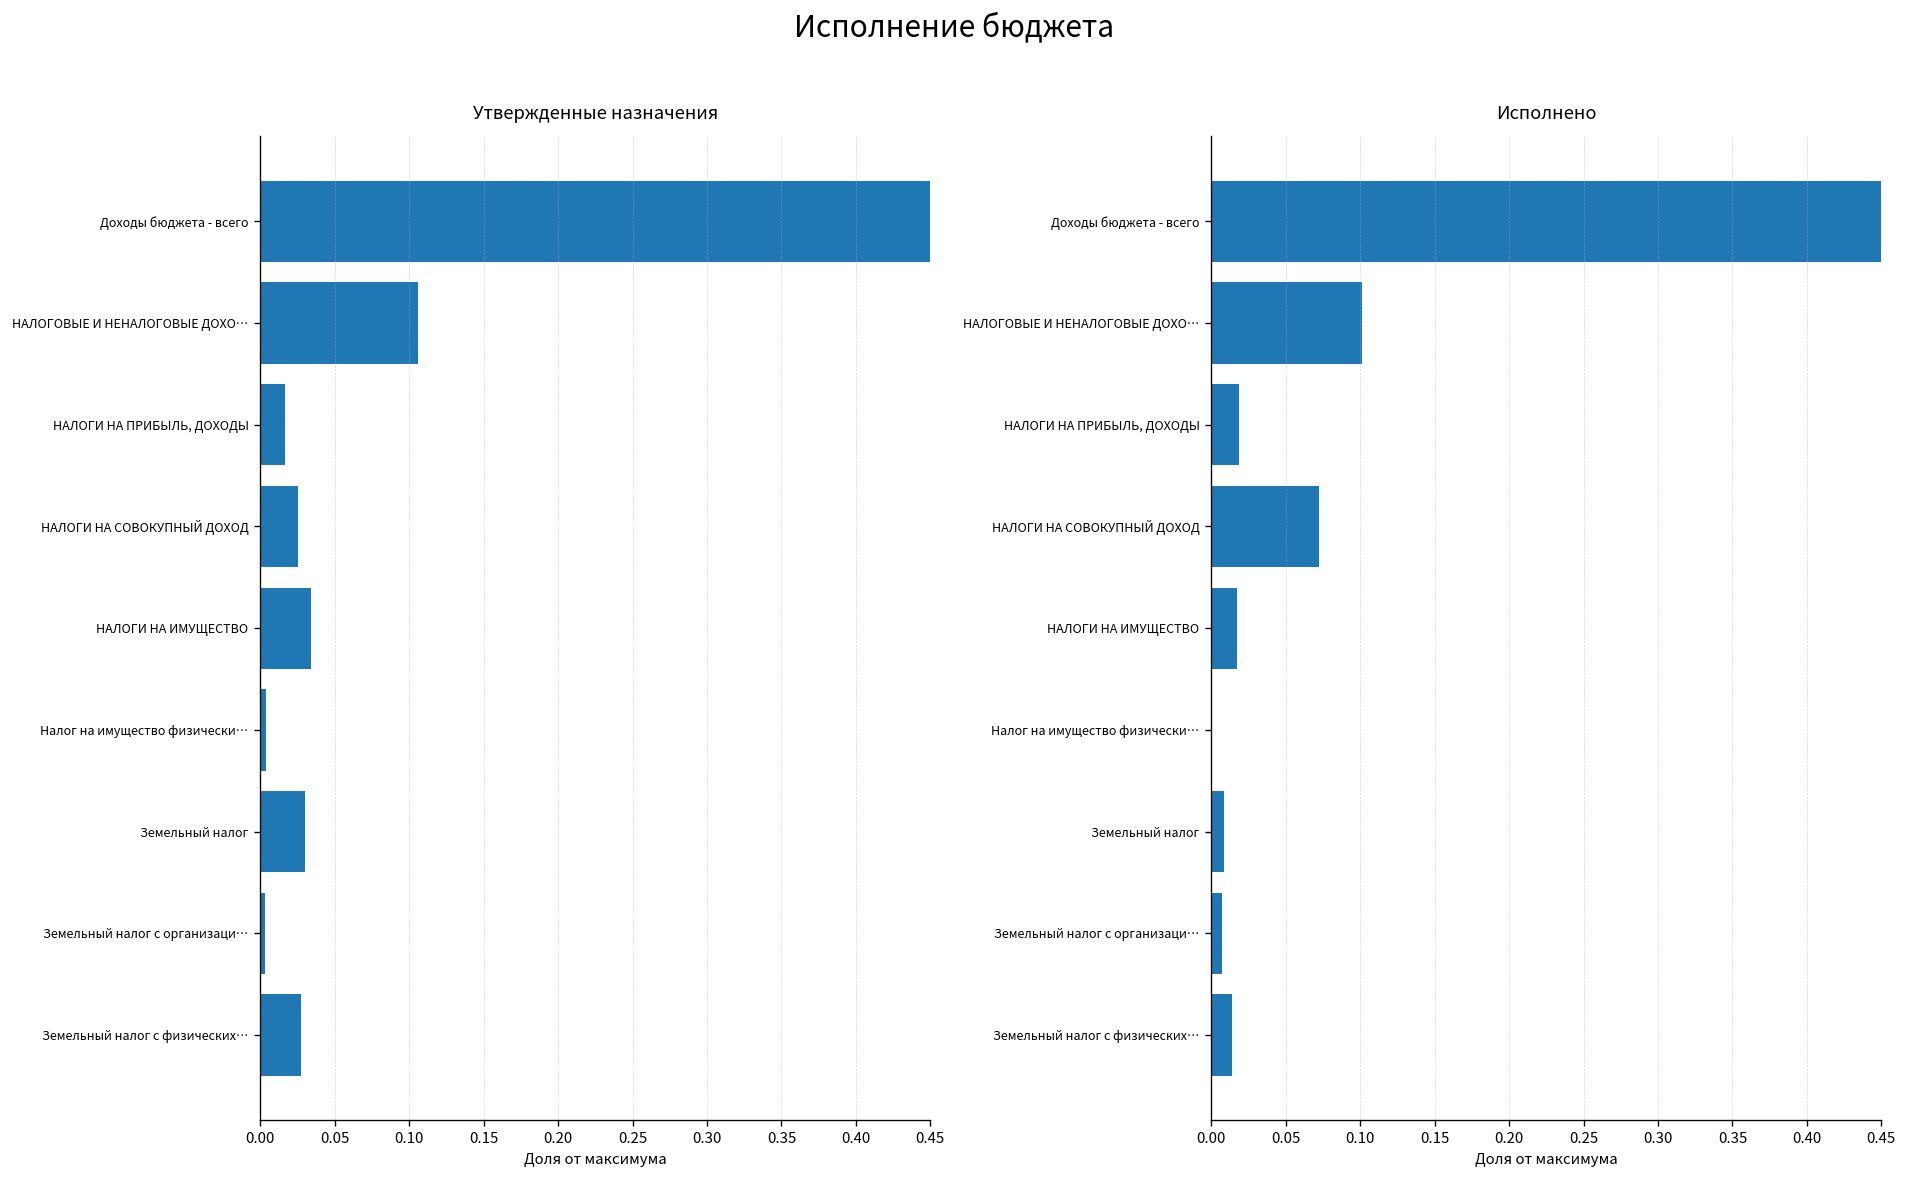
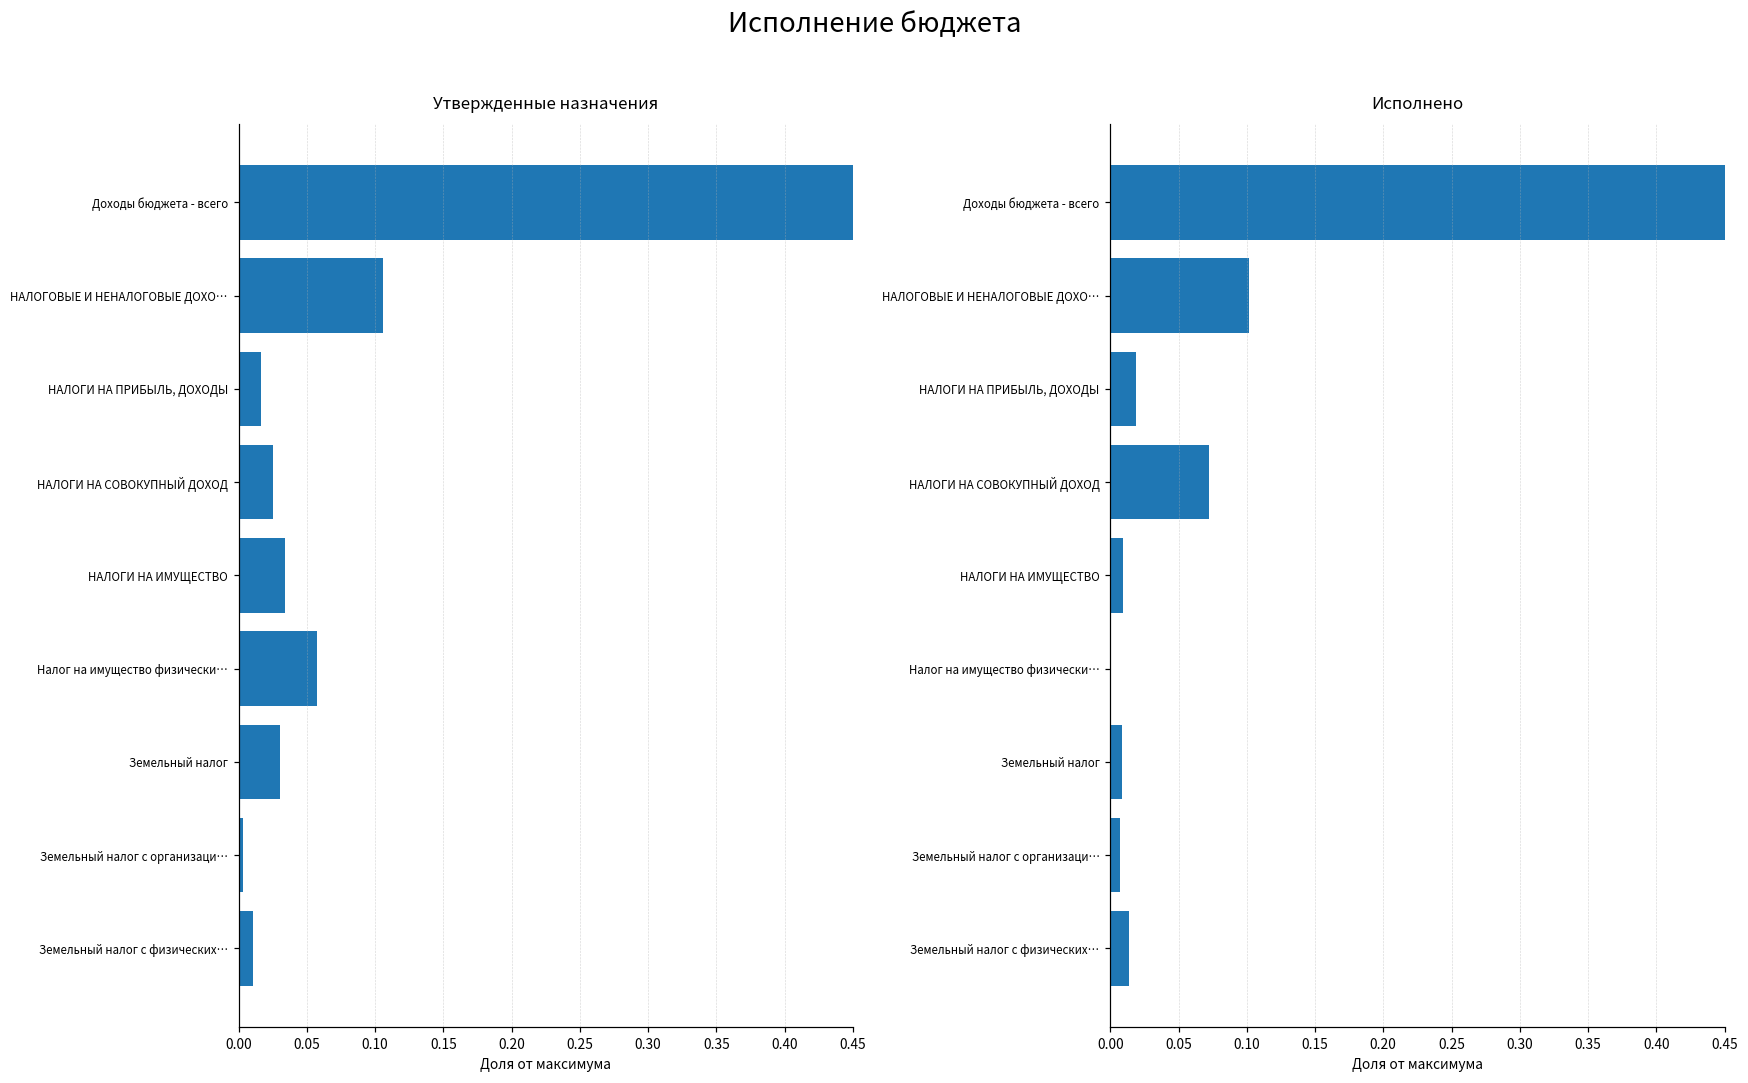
  {
    "Утвержденные назначения": {
      "НАЛОГОВЫЕ И НЕНАЛОГОВЫЕ ДОХО…": 0.106,
      "НАЛОГИ НА ПРИБЫЛЬ, ДОХОДЫ": 0.017,
      "НАЛОГИ НА СОВОКУПНЫЙ ДОХОД": 0.025,
      "НАЛОГИ НА ИМУЩЕСТВО": 0.034,
-     "Налог на имущество физически…": 0.004,
+     "Налог на имущество физически…": 0.057,
      "Земельный налог": 0.030,
      "Земельный налог с организаци…": 0.003,
-     "Земельный налог с физических…": 0.027
+     "Земельный налог с физических…": 0.011
    },
    "Исполнено": {
      "НАЛОГОВЫЕ И НЕНАЛОГОВЫЕ ДОХО…": 0.101,
      "НАЛОГИ НА ПРИБЫЛЬ, ДОХОДЫ": 0.019,
      "НАЛОГИ НА СОВОКУПНЫЙ ДОХОД": 0.072,
-     "НАЛОГИ НА ИМУЩЕСТВО": 0.017,
+     "НАЛОГИ НА ИМУЩЕСТВО": 0.009,
      "Земельный налог": 0.009,
      "Земельный налог с организаци…": 0.007,
      "Земельный налог с физических…": 0.014
    }
  }
